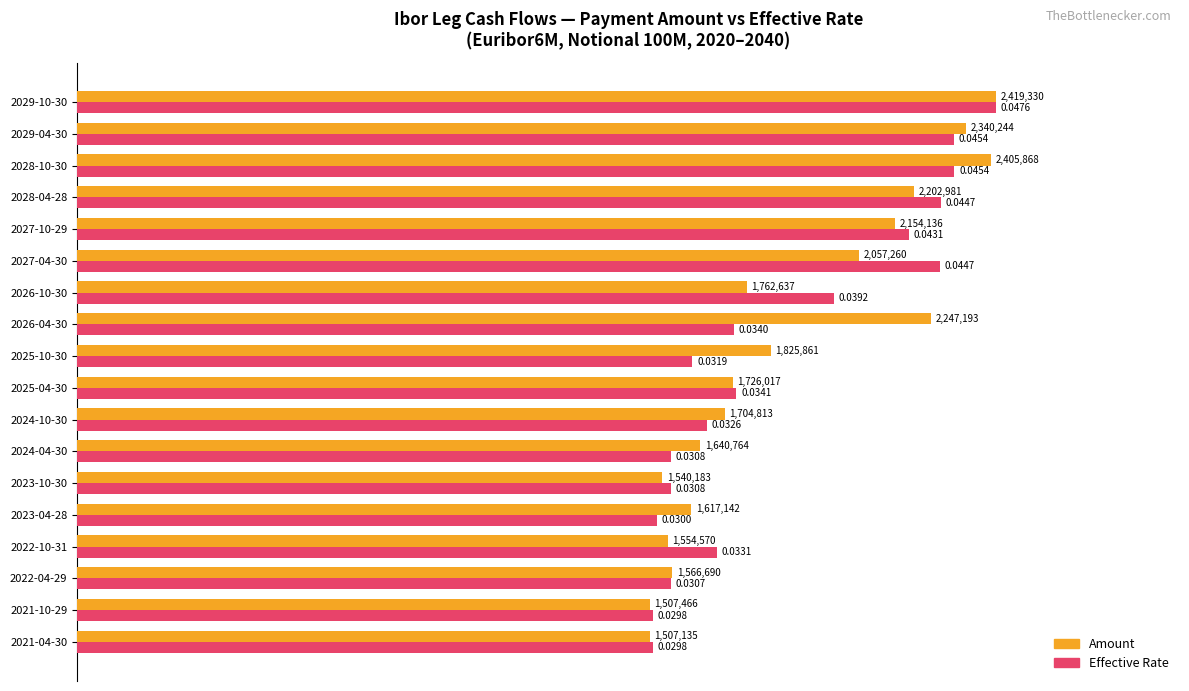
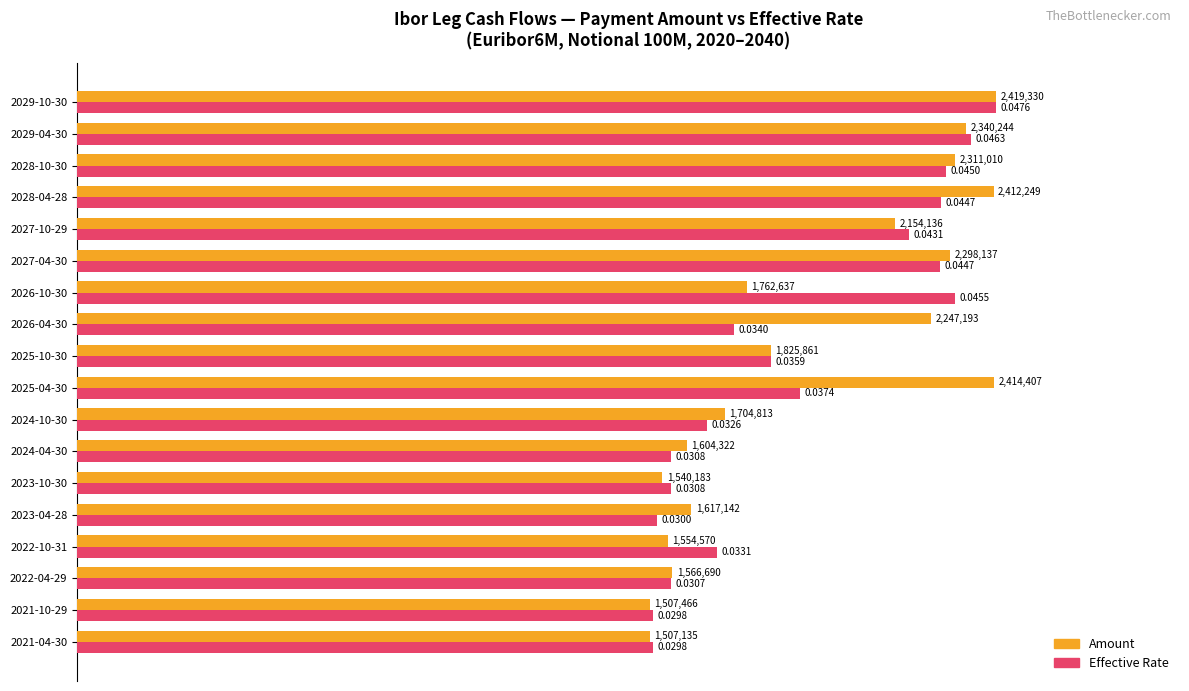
  {
    "Amount": {
-     "2028-10-30": "2,405,868",
-     "2028-04-28": "2,202,981",
-     "2027-04-30": "2,057,260",
-     "2025-04-30": "1,726,017",
-     "2024-04-30": "1,640,764"
+     "2028-10-30": "2,311,010",
+     "2028-04-28": "2,412,249",
+     "2027-04-30": "2,298,137",
+     "2025-04-30": "2,414,407",
+     "2024-04-30": "1,604,322"
    },
    "Effective Rate": {
-     "2029-04-30": "0.0454",
-     "2028-10-30": "0.0454",
-     "2026-10-30": "0.0392",
-     "2025-10-30": "0.0319",
-     "2025-04-30": "0.0341"
+     "2029-04-30": "0.0463",
+     "2028-10-30": "0.0450",
+     "2026-10-30": "0.0455",
+     "2025-10-30": "0.0359",
+     "2025-04-30": "0.0374"
    }
  }
